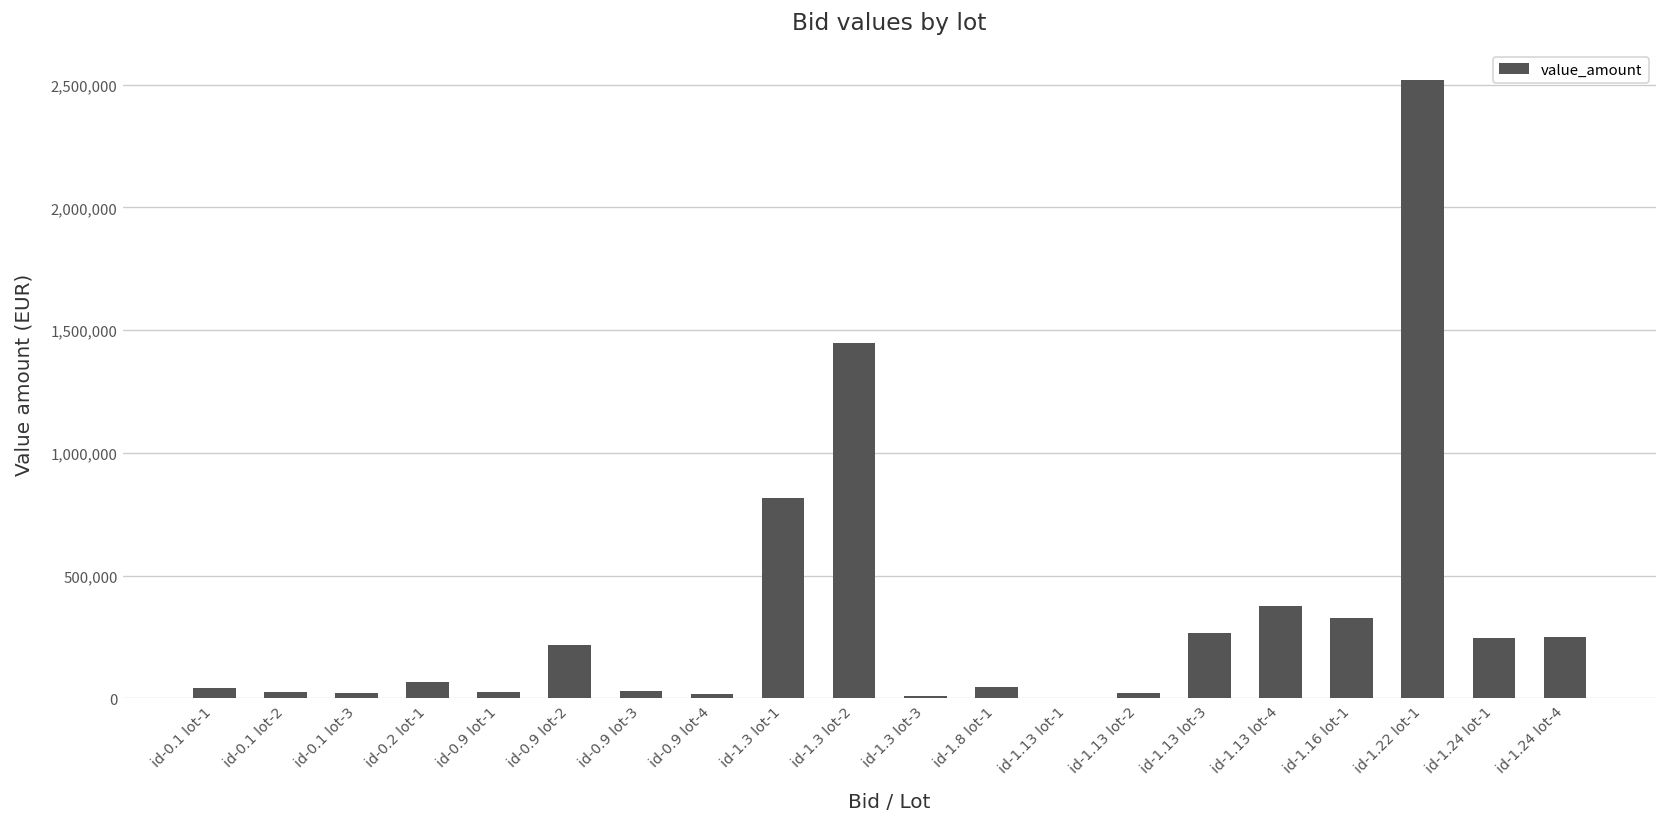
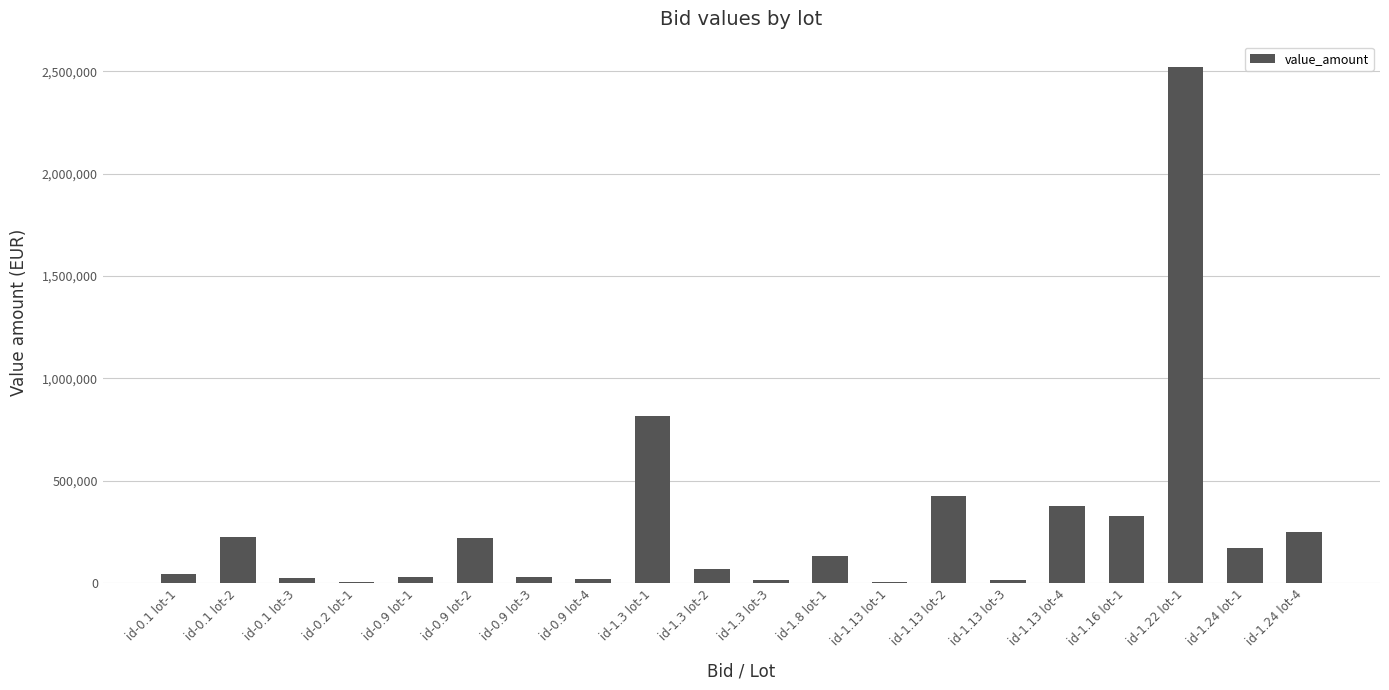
  {
    "id-0.1 lot-1": "40,000",
-   "id-0.1 lot-2": "20,000",
+   "id-0.1 lot-2": "220,000",
    "id-0.1 lot-3": "20,000",
-   "id-0.2 lot-1": "70,000",
+   "id-0.2 lot-1": "10,000",
    "id-0.9 lot-1": "30,000",
    "id-0.9 lot-2": "220,000",
    "id-0.9 lot-3": "30,000",
    "id-0.9 lot-4": "20,000",
    "id-1.3 lot-1": "820,000",
-   "id-1.3 lot-2": "1,450,000",
-   "id-1.8 lot-1": "50,000",
-   "id-1.13 lot-2": "20,000",
-   "id-1.13 lot-3": "270,000",
+   "id-1.3 lot-2": "70,000",
+   "id-1.8 lot-1": "130,000",
+   "id-1.13 lot-2": "420,000",
+   "id-1.13 lot-3": "20,000",
    "id-1.13 lot-4": "380,000",
    "id-1.16 lot-1": "330,000",
    "id-1.22 lot-1": "2,520,000",
-   "id-1.24 lot-1": "250,000",
+   "id-1.24 lot-1": "170,000",
    "id-1.24 lot-4": "250,000"
  }
